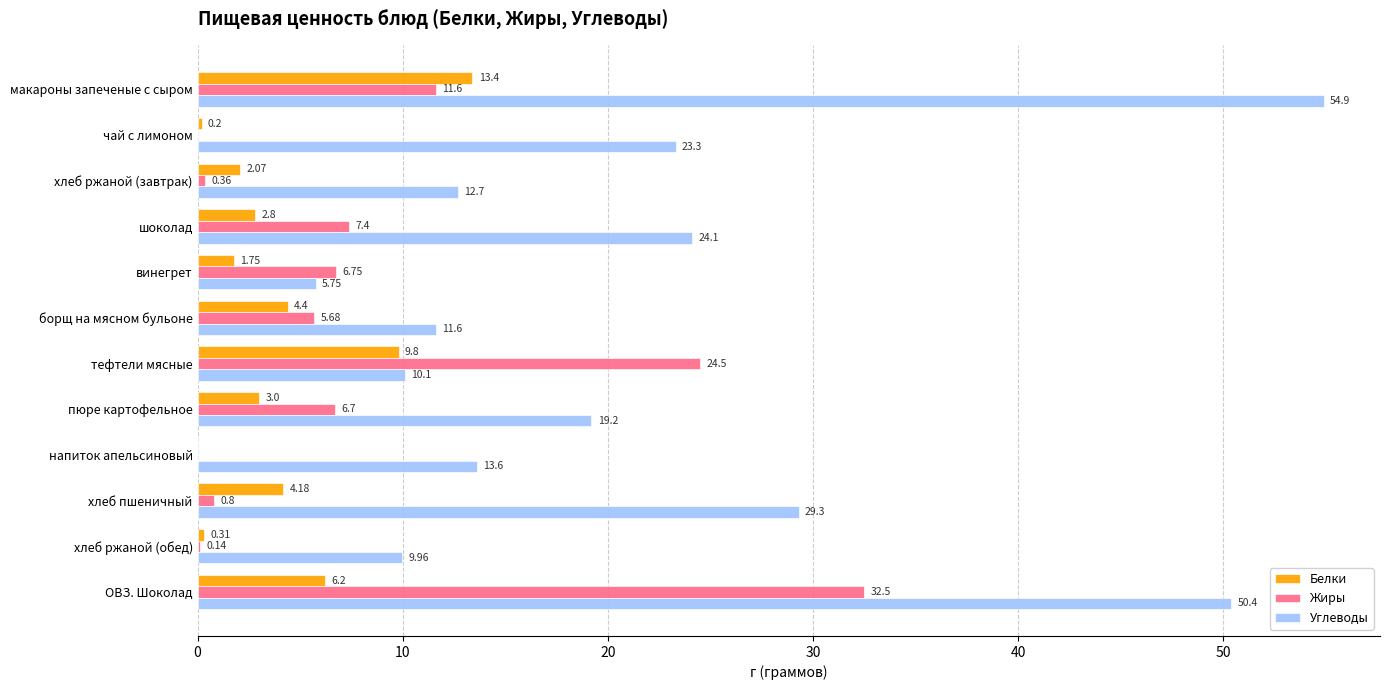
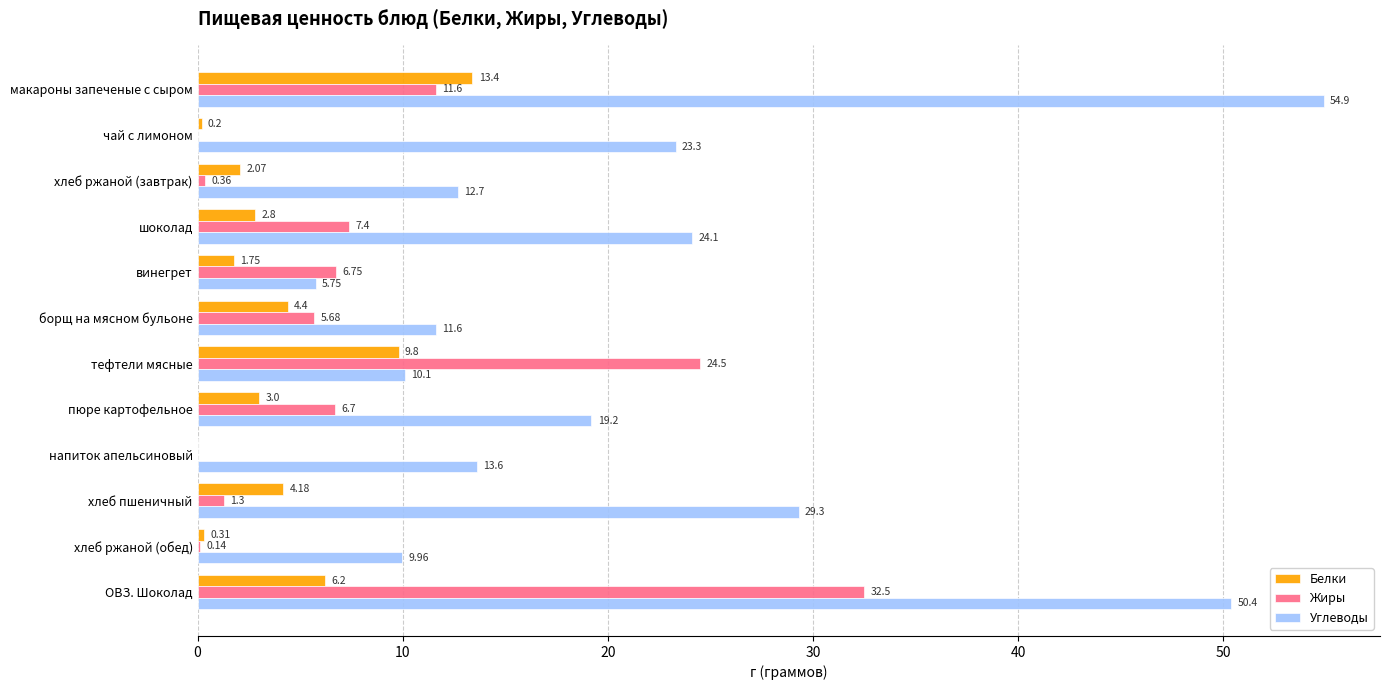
  {
    "Белки": {
      "макароны запеченые с сыром": 13.4,
      "чай с лимоном": 0.2,
      "хлеб ржаной (завтрак)": 2.07,
      "шоколад": 2.8,
      "винегрет": 1.75,
      "борщ на мясном бульоне": 4.4,
      "тефтели мясные": 9.8,
      "пюре картофельное": 3.0,
      "хлеб пшеничный": 4.18,
      "хлеб ржаной (обед)": 0.31,
      "ОВЗ. Шоколад": 6.2
    },
    "Жиры": {
      "макароны запеченые с сыром": 11.6,
      "хлеб ржаной (завтрак)": 0.36,
      "шоколад": 7.4,
      "винегрет": 6.75,
      "борщ на мясном бульоне": 5.68,
      "тефтели мясные": 24.5,
      "пюре картофельное": 6.7,
-     "хлеб пшеничный": 0.8,
+     "хлеб пшеничный": 1.3,
      "хлеб ржаной (обед)": 0.14,
      "ОВЗ. Шоколад": 32.5
    },
    "Углеводы": {
      "макароны запеченые с сыром": 54.9,
      "чай с лимоном": 23.3,
      "хлеб ржаной (завтрак)": 12.7,
      "шоколад": 24.1,
      "винегрет": 5.75,
      "борщ на мясном бульоне": 11.6,
      "тефтели мясные": 10.1,
      "пюре картофельное": 19.2,
      "напиток апельсиновый": 13.6,
      "хлеб пшеничный": 29.3,
      "хлеб ржаной (обед)": 9.96,
      "ОВЗ. Шоколад": 50.4
    }
  }
